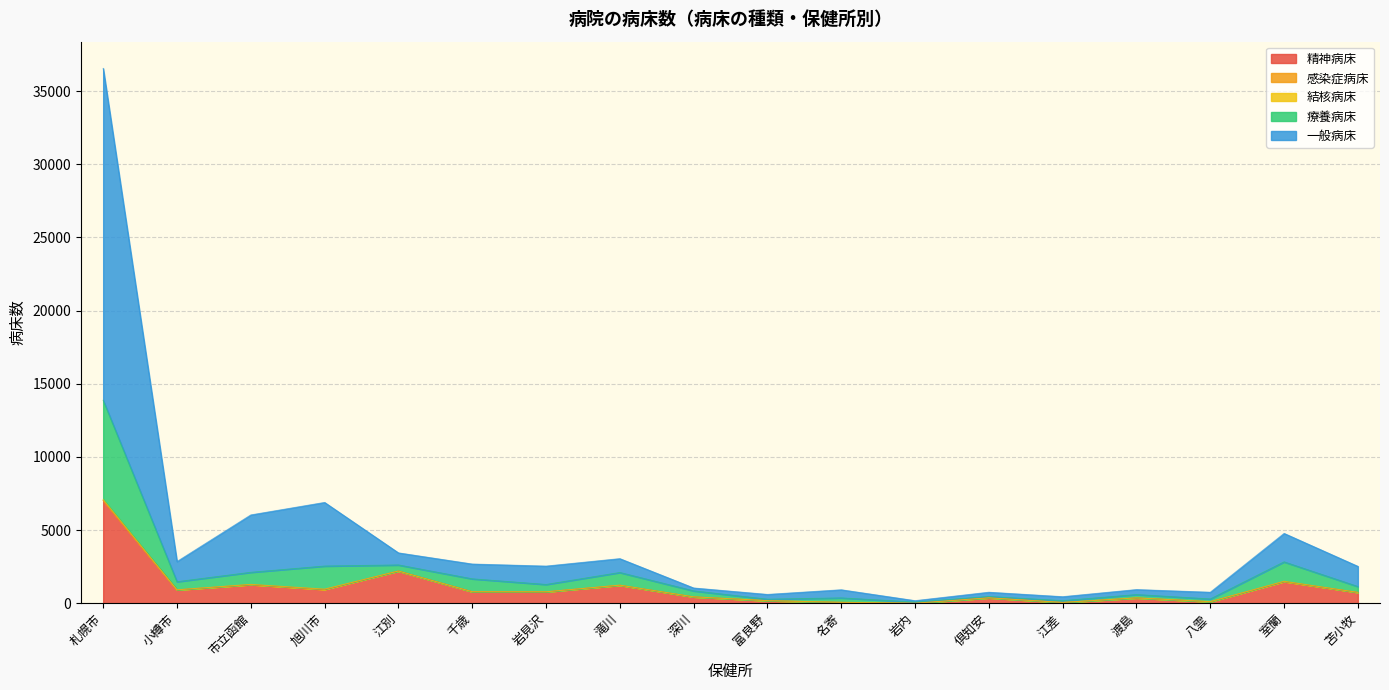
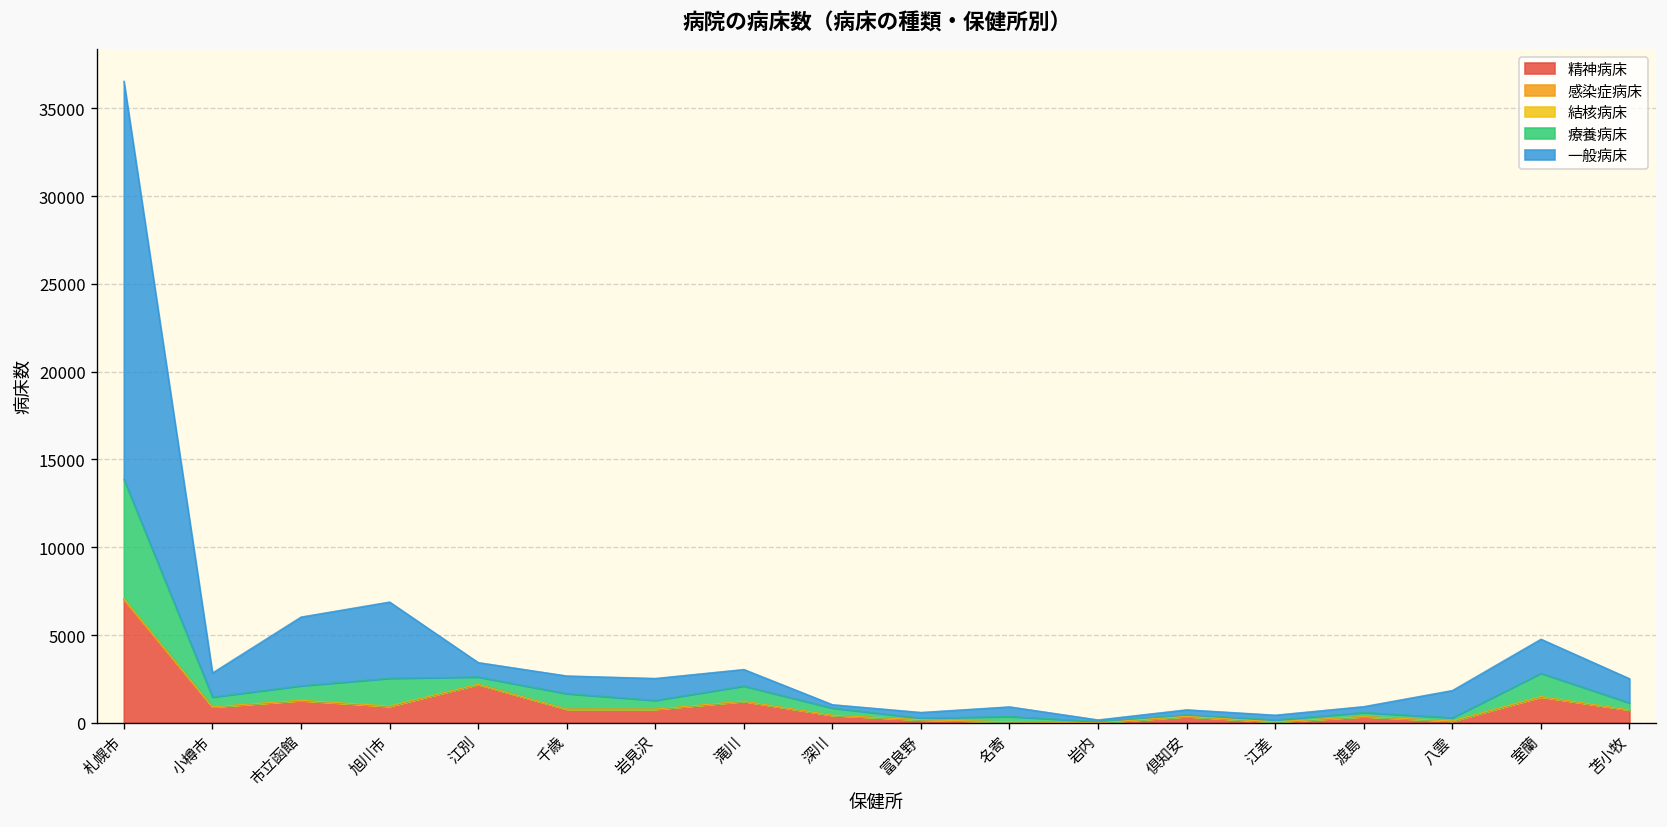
  {
    "療養病床": {
      "札幌市": 6800,
      "小樽市": 600,
      "市立函館": 800,
      "旭川市": 1600,
      "江別": 400,
      "千歳": 900,
      "岩見沢": 500,
      "滝川": 900,
      "深川": 400,
      "名寄": 300,
      "渡島": 200,
      "八雲": 200,
      "室蘭": 1300,
      "苫小牧": 400
    },
    "一般病床": {
      "札幌市": 22700,
      "小樽市": 1400,
      "市立函館": 3900,
      "旭川市": 4300,
      "江別": 800,
      "千歳": 1000,
      "岩見沢": 1300,
      "滝川": 900,
      "深川": 200,
      "富良野": 300,
      "名寄": 600,
      "倶知安": 300,
      "江差": 300,
      "渡島": 300,
-     "八雲": 500,
+     "八雲": 1600,
      "室蘭": 1900,
      "苫小牧": 1400
    }
  }
